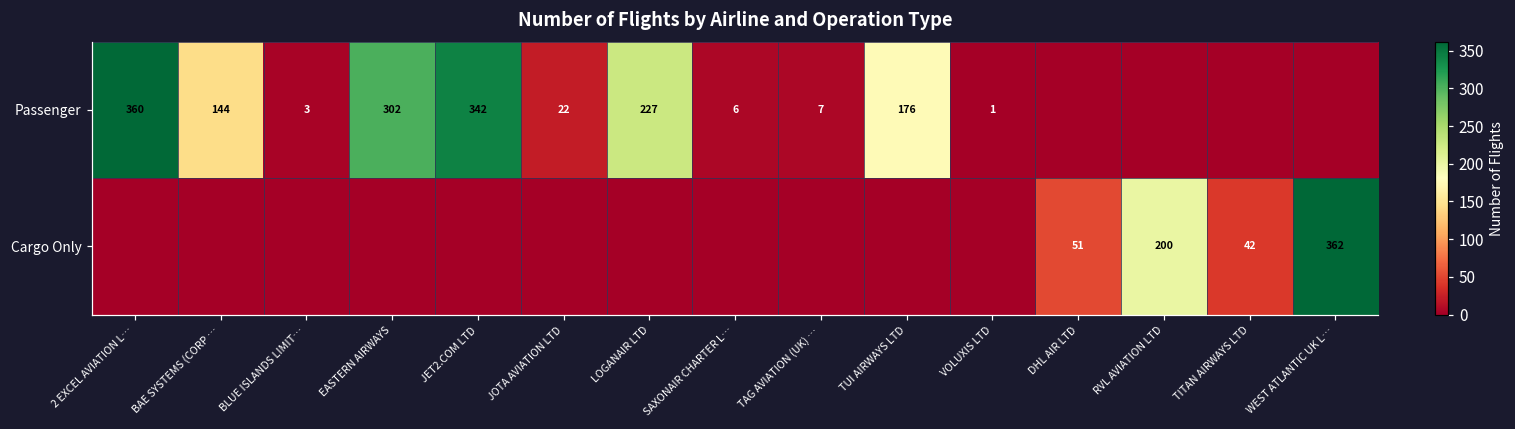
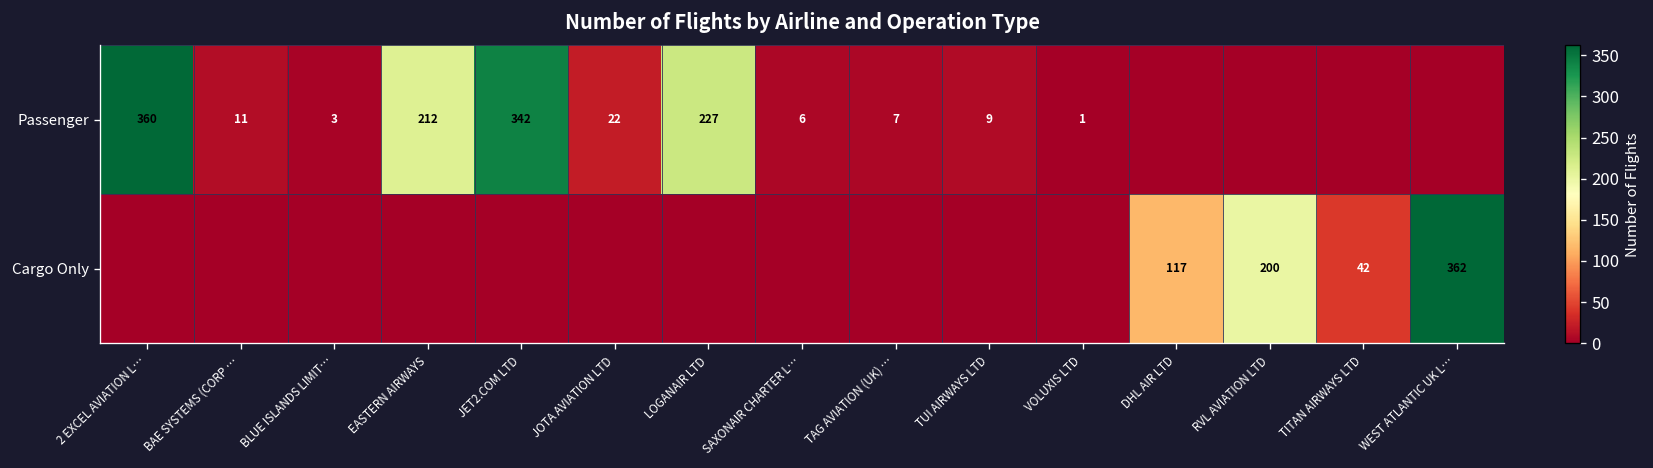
  {
    "Passenger": {
      "2 EXCEL AVIATION L…": 360,
-     "BAE SYSTEMS (CORP …": 144,
+     "BAE SYSTEMS (CORP …": 11,
      "BLUE ISLANDS LIMIT…": 3,
-     "EASTERN AIRWAYS": 302,
+     "EASTERN AIRWAYS": 212,
      "JET2.COM LTD": 342,
      "JOTA AVIATION LTD": 22,
      "LOGANAIR LTD": 227,
      "SAXONAIR CHARTER L…": 6,
      "TAG AVIATION (UK) …": 7,
-     "TUI AIRWAYS LTD": 176,
+     "TUI AIRWAYS LTD": 9,
      "VOLUXIS LTD": 1
    },
    "Cargo Only": {
-     "DHL AIR LTD": 51,
+     "DHL AIR LTD": 117,
      "RVL AVIATION LTD": 200,
      "TITAN AIRWAYS LTD": 42,
      "WEST ATLANTIC UK L…": 362
    }
  }
